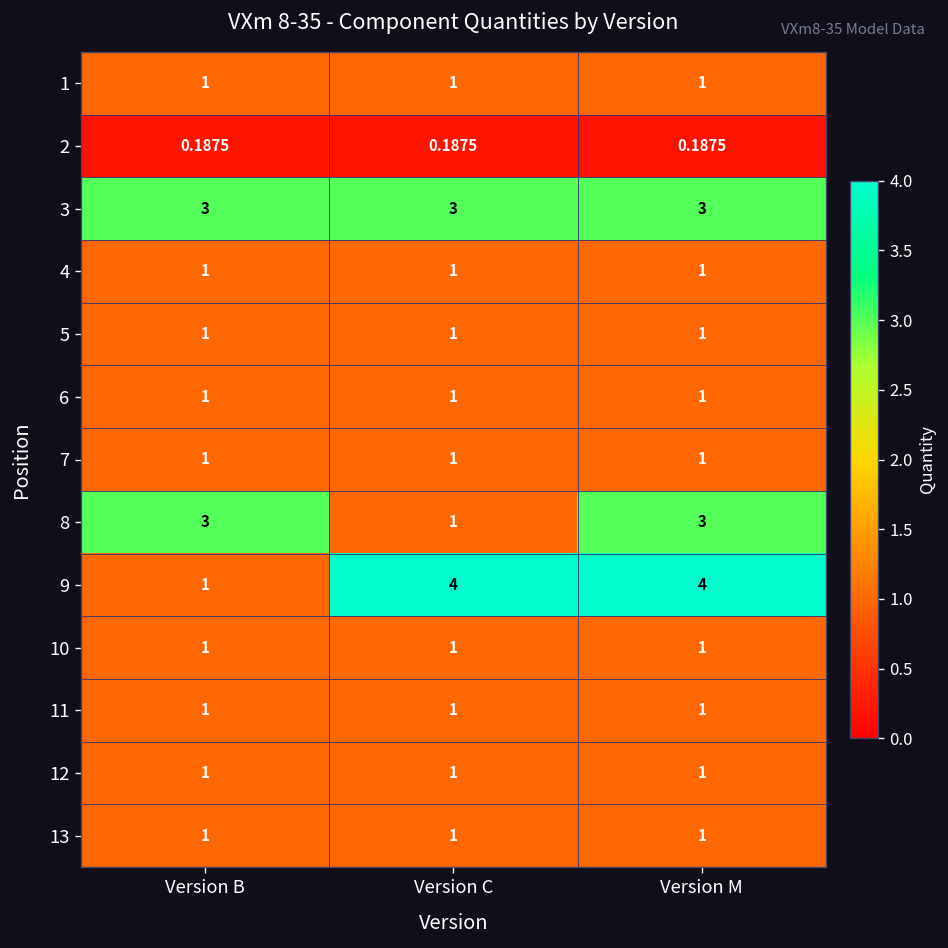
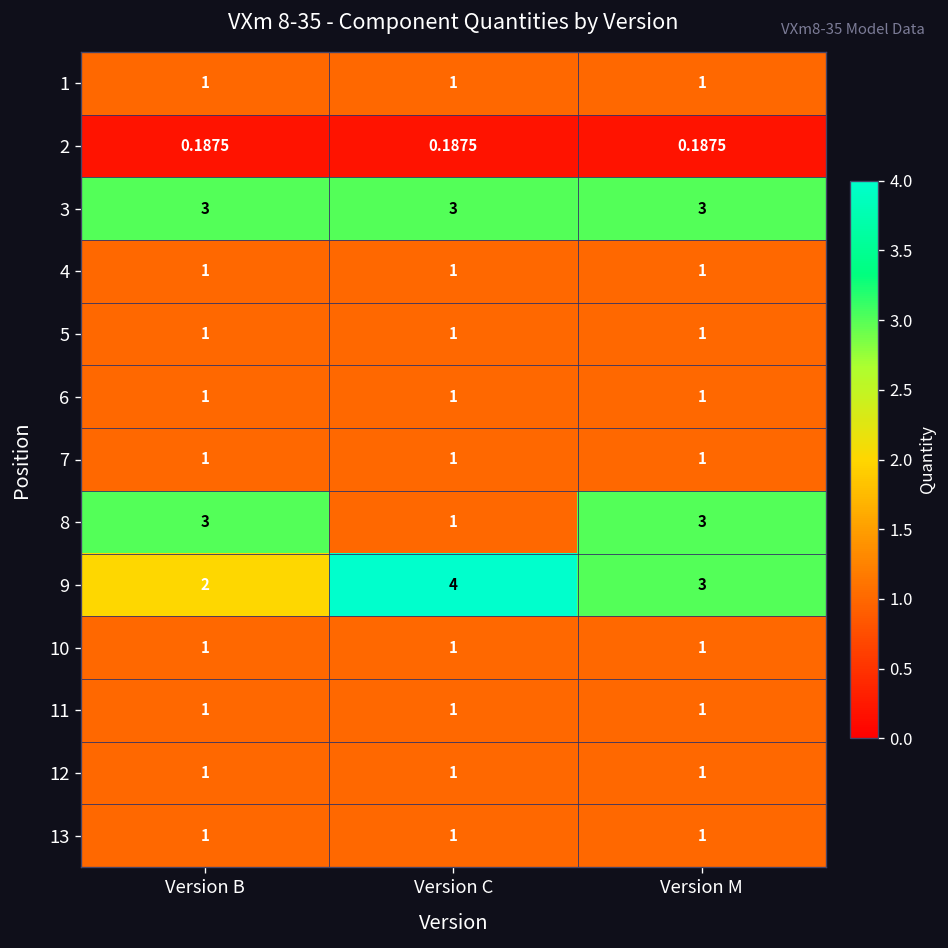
  {
    "1": {
      "Version B": 1,
      "Version C": 1,
      "Version M": 1
    },
    "2": {
      "Version B": 0.1875,
      "Version C": 0.1875,
      "Version M": 0.1875
    },
    "3": {
      "Version B": 3,
      "Version C": 3,
      "Version M": 3
    },
    "4": {
      "Version B": 1,
      "Version C": 1,
      "Version M": 1
    },
    "5": {
      "Version B": 1,
      "Version C": 1,
      "Version M": 1
    },
    "6": {
      "Version B": 1,
      "Version C": 1,
      "Version M": 1
    },
    "7": {
      "Version B": 1,
      "Version C": 1,
      "Version M": 1
    },
    "8": {
      "Version B": 3,
      "Version C": 1,
      "Version M": 3
    },
    "9": {
-     "Version B": 1,
+     "Version B": 2,
      "Version C": 4,
-     "Version M": 4
+     "Version M": 3
    },
    "10": {
      "Version B": 1,
      "Version C": 1,
      "Version M": 1
    },
    "11": {
      "Version B": 1,
      "Version C": 1,
      "Version M": 1
    },
    "12": {
      "Version B": 1,
      "Version C": 1,
      "Version M": 1
    },
    "13": {
      "Version B": 1,
      "Version C": 1,
      "Version M": 1
    }
  }
